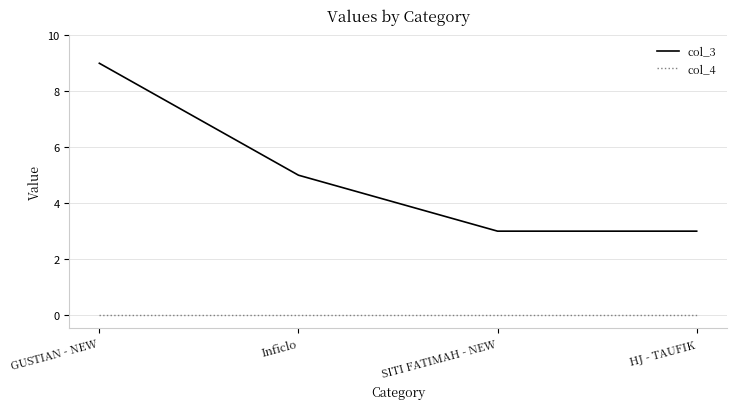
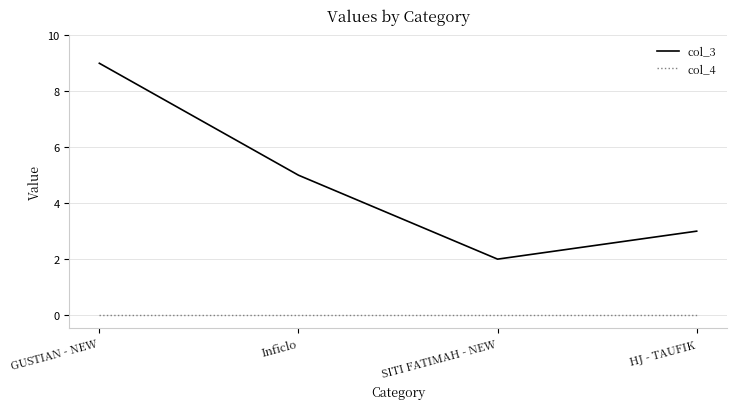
  {
    "col_3": {
      "GUSTIAN - NEW": 9,
      "Inficlo": 5,
-     "SITI FATIMAH - NEW": 3,
+     "SITI FATIMAH - NEW": 2,
      "HJ - TAUFIK": 3
    },
    "col_4": {
      "GUSTIAN - NEW": 0,
      "Inficlo": 0,
      "SITI FATIMAH - NEW": 0,
      "HJ - TAUFIK": 0
    }
  }
